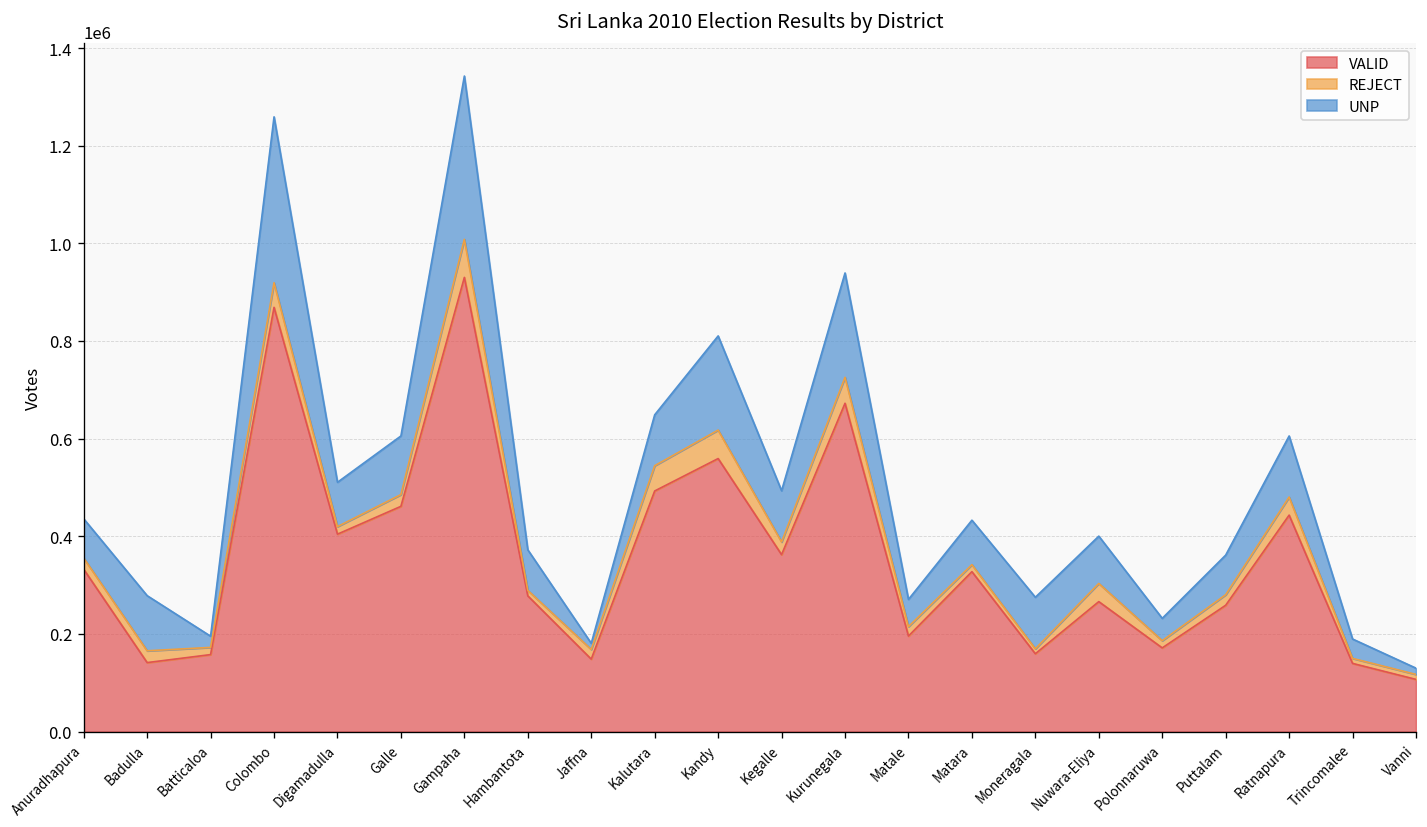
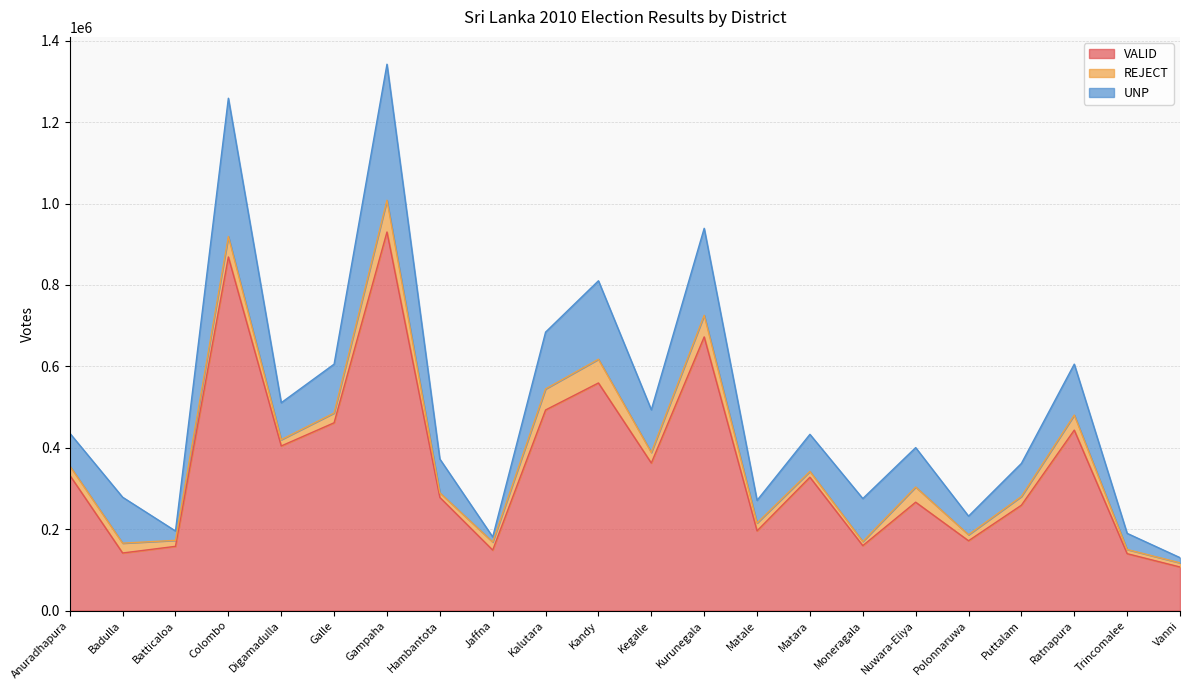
  {
    "VALID": {
      "Anuradhapura": 330000,
      "Badulla": 140000,
      "Batticaloa": 160000,
      "Colombo": 870000,
      "Digamadulla": 400000,
      "Galle": 460000,
      "Gampaha": 930000,
      "Hambantota": 280000,
      "Jaffna": 150000,
      "Kalutara": 490000,
      "Kandy": 560000,
      "Kegalle": 360000,
      "Kurunegala": 670000,
      "Matale": 200000,
      "Matara": 330000,
      "Moneragala": 160000,
      "Nuwara-Eliya": 270000,
      "Polonnaruwa": 170000,
      "Puttalam": 260000,
      "Ratnapura": 440000,
      "Trincomalee": 140000,
      "Vanni": 110000
    },
    "REJECT": {
      "Anuradhapura": 20000,
      "Badulla": 20000,
      "Batticaloa": 10000,
      "Colombo": 50000,
      "Digamadulla": 20000,
      "Galle": 20000,
      "Gampaha": 80000,
      "Hambantota": 10000,
      "Jaffna": 20000,
      "Kalutara": 50000,
      "Kandy": 60000,
      "Kegalle": 30000,
      "Kurunegala": 50000,
      "Matale": 20000,
      "Matara": 10000,
      "Moneragala": 10000,
      "Nuwara-Eliya": 40000,
      "Polonnaruwa": 10000,
      "Puttalam": 20000,
      "Ratnapura": 40000,
      "Trincomalee": 10000,
      "Vanni": 10000
    },
    "UNP": {
      "Anuradhapura": 80000,
      "Badulla": 110000,
      "Batticaloa": 20000,
      "Colombo": 340000,
      "Digamadulla": 90000,
      "Galle": 120000,
      "Gampaha": 330000,
      "Hambantota": 80000,
      "Jaffna": 10000,
-     "Kalutara": 100000,
+     "Kalutara": 140000,
      "Kandy": 190000,
      "Kegalle": 100000,
      "Kurunegala": 210000,
      "Matale": 60000,
      "Matara": 90000,
      "Moneragala": 110000,
      "Nuwara-Eliya": 100000,
      "Polonnaruwa": 50000,
      "Puttalam": 80000,
      "Ratnapura": 130000,
      "Trincomalee": 40000,
      "Vanni": 10000
    }
  }
